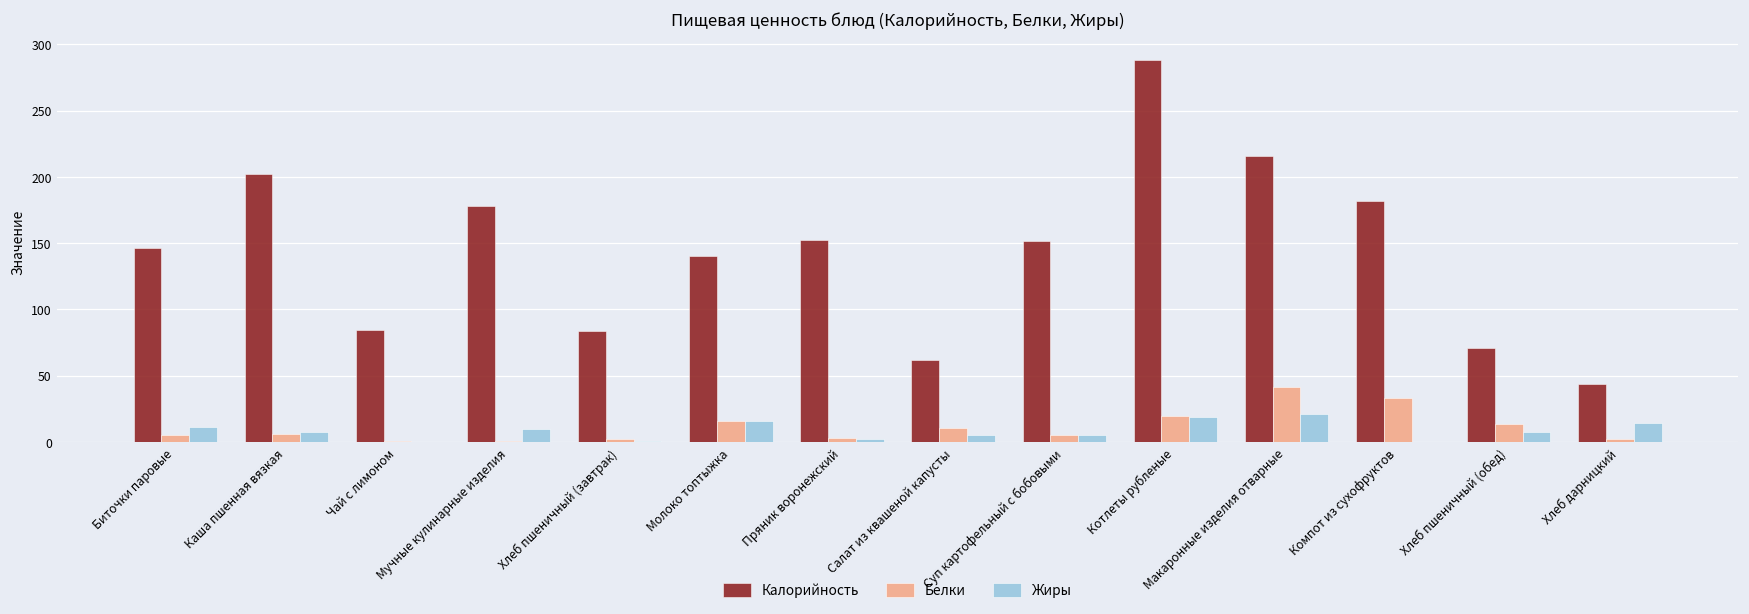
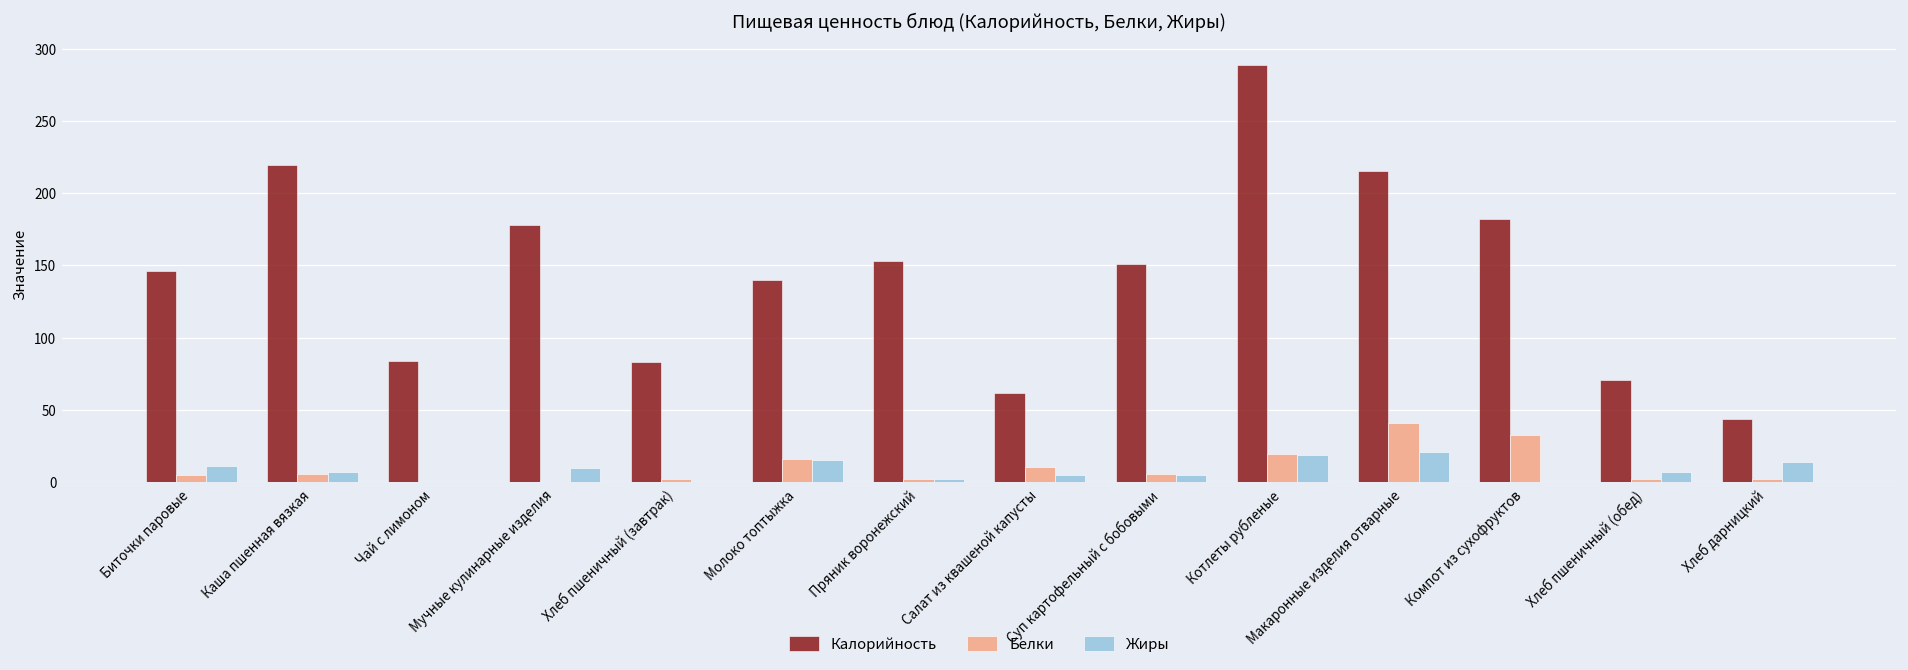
  {
    "Калорийность": {
      "Биточки паровые": 146,
-     "Каша пшенная вязкая": 202,
+     "Каша пшенная вязкая": 219,
      "Чай с лимоном": 84,
      "Мучные кулинарные изделия": 178,
      "Хлеб пшеничный (завтрак)": 83,
      "Молоко топтыжка": 140,
      "Пряник воронежский": 153,
      "Салат из квашеной капусты": 62,
      "Суп картофельный с бобовыми": 151,
      "Котлеты рубленые": 288,
      "Макаронные изделия отварные": 215,
      "Компот из сухофруктов": 182,
      "Хлеб пшеничный (обед)": 70,
      "Хлеб дарницкий": 44
    },
    "Белки": {
      "Биточки паровые": 5,
      "Каша пшенная вязкая": 6,
      "Хлеб пшеничный (завтрак)": 2,
      "Молоко топтыжка": 16,
      "Пряник воронежский": 2,
      "Салат из квашеной капусты": 10,
      "Суп картофельный с бобовыми": 5,
      "Котлеты рубленые": 19,
      "Макаронные изделия отварные": 41,
      "Компот из сухофруктов": 33,
-     "Хлеб пшеничный (обед)": 13
+     "Хлеб пшеничный (обед)": 2
    },
    "Жиры": {
      "Биточки паровые": 11,
      "Каша пшенная вязкая": 7,
      "Мучные кулинарные изделия": 10,
      "Молоко топтыжка": 16,
      "Пряник воронежский": 2,
      "Салат из квашеной капусты": 5,
      "Суп картофельный с бобовыми": 5,
      "Котлеты рубленые": 19,
      "Макаронные изделия отварные": 21,
      "Хлеб пшеничный (обед)": 7,
      "Хлеб дарницкий": 14
    }
  }
